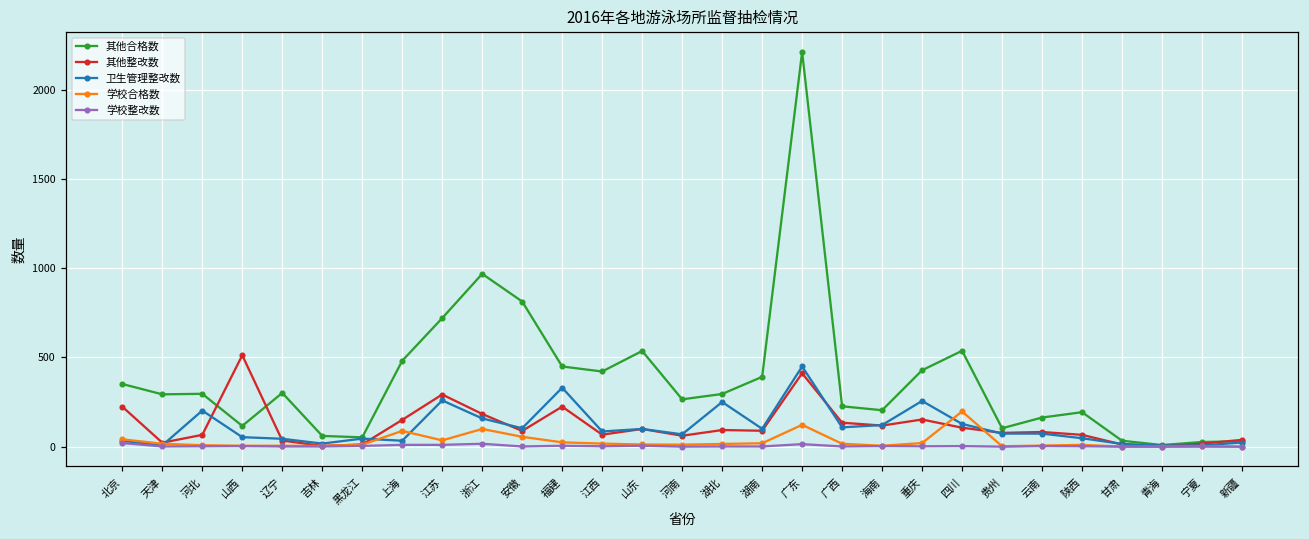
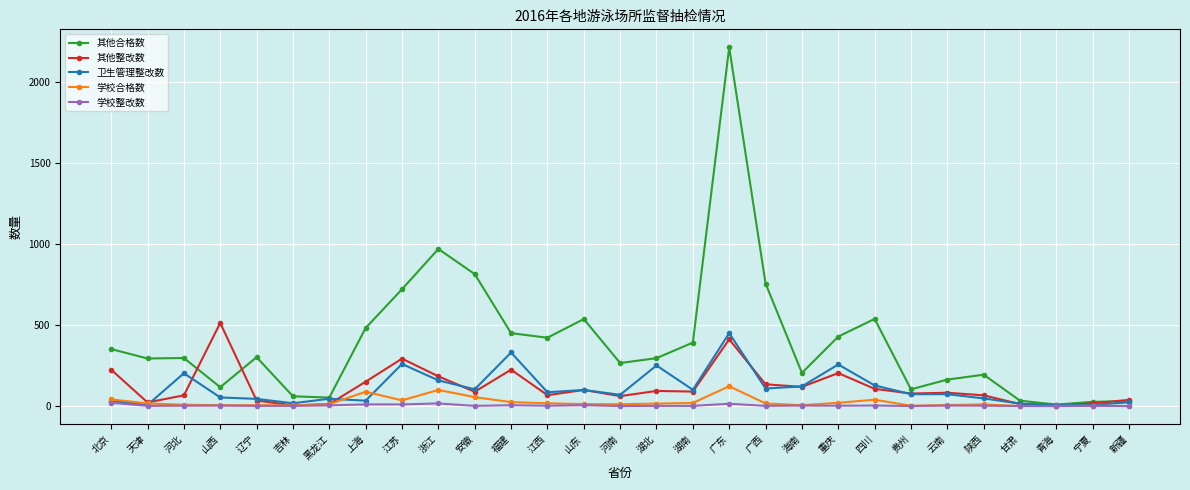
  {
    "其他合格数": {
      "北京": 350,
      "天津": 290,
      "河北": 300,
      "山西": 120,
      "辽宁": 300,
      "吉林": 60,
      "上海": 480,
      "江苏": 720,
      "浙江": 970,
      "安徽": 810,
      "福建": 450,
      "江西": 420,
      "山东": 540,
      "河南": 270,
      "湖北": 300,
      "湖南": 390,
      "广东": 2210,
-     "广西": 230,
+     "广西": 760,
      "海南": 200,
      "重庆": 430,
      "四川": 540,
      "贵州": 100,
      "云南": 160,
      "陕西": 190,
      "甘肃": 30
    },
    "其他整改数": {
      "北京": 220,
      "河北": 70,
      "山西": 510,
      "上海": 150,
      "江苏": 290,
      "浙江": 180,
      "福建": 220,
      "江西": 70,
      "湖北": 90,
      "广东": 410,
      "广西": 130,
-     "重庆": 150,
+     "重庆": 200,
      "四川": 110,
      "陕西": 70
    },
    "卫生管理整改数": {
      "河北": 200,
      "山西": 50,
      "上海": 30,
      "江苏": 260,
      "浙江": 160,
      "福建": 330,
      "江西": 90,
      "湖北": 250,
      "广东": 450,
      "广西": 110,
      "重庆": 260,
      "四川": 130,
      "陕西": 50
    },
    "学校合格数": {
      "上海": 90,
      "江苏": 40,
      "浙江": 100,
      "安徽": 60,
      "福建": 20,
      "湖南": 20,
      "广东": 120,
      "重庆": 20,
-     "四川": 200
+     "四川": 40
    },
    "学校整改数": {
      "上海": 10,
      "江苏": 10,
      "浙江": 20,
      "安徽": 0,
      "福建": 10,
      "湖南": 0,
      "广东": 10,
      "重庆": 0,
      "四川": 0
    }
  }
